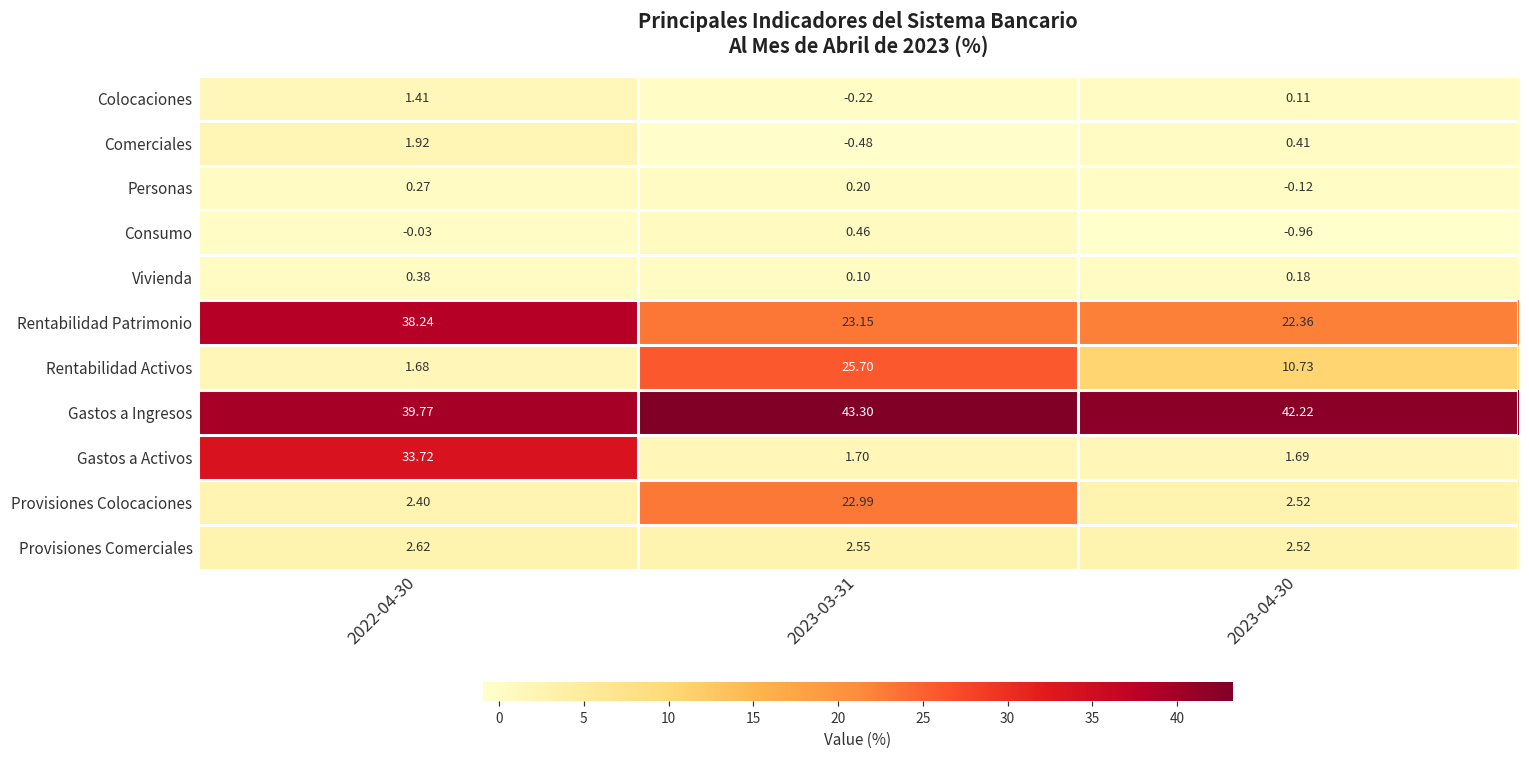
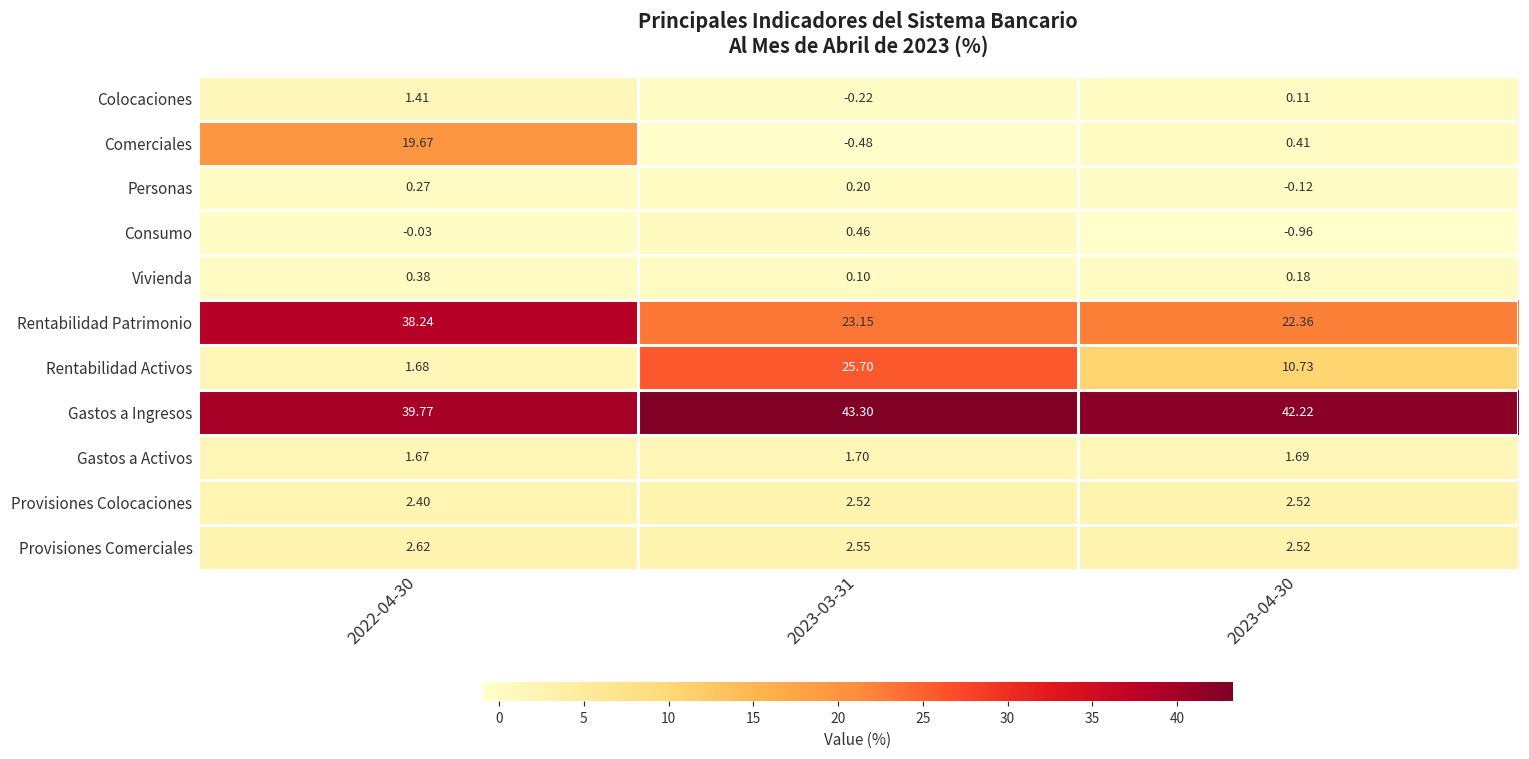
  {
    "Colocaciones": {
      "2022-04-30": 1.41,
      "2023-03-31": -0.22,
      "2023-04-30": 0.11
    },
    "Comerciales": {
-     "2022-04-30": 1.92,
+     "2022-04-30": 19.67,
      "2023-03-31": -0.48,
      "2023-04-30": 0.41
    },
    "Personas": {
      "2022-04-30": 0.27,
      "2023-03-31": 0.20,
      "2023-04-30": -0.12
    },
    "Consumo": {
      "2022-04-30": -0.03,
      "2023-03-31": 0.46,
      "2023-04-30": -0.96
    },
    "Vivienda": {
      "2022-04-30": 0.38,
      "2023-03-31": 0.10,
      "2023-04-30": 0.18
    },
    "Rentabilidad Patrimonio": {
      "2022-04-30": 38.24,
      "2023-03-31": 23.15,
      "2023-04-30": 22.36
    },
    "Rentabilidad Activos": {
      "2022-04-30": 1.68,
      "2023-03-31": 25.70,
      "2023-04-30": 10.73
    },
    "Gastos a Ingresos": {
      "2022-04-30": 39.77,
      "2023-03-31": 43.30,
      "2023-04-30": 42.22
    },
    "Gastos a Activos": {
-     "2022-04-30": 33.72,
+     "2022-04-30": 1.67,
      "2023-03-31": 1.70,
      "2023-04-30": 1.69
    },
    "Provisiones Colocaciones": {
      "2022-04-30": 2.40,
-     "2023-03-31": 22.99,
+     "2023-03-31": 2.52,
      "2023-04-30": 2.52
    },
    "Provisiones Comerciales": {
      "2022-04-30": 2.62,
      "2023-03-31": 2.55,
      "2023-04-30": 2.52
    }
  }
